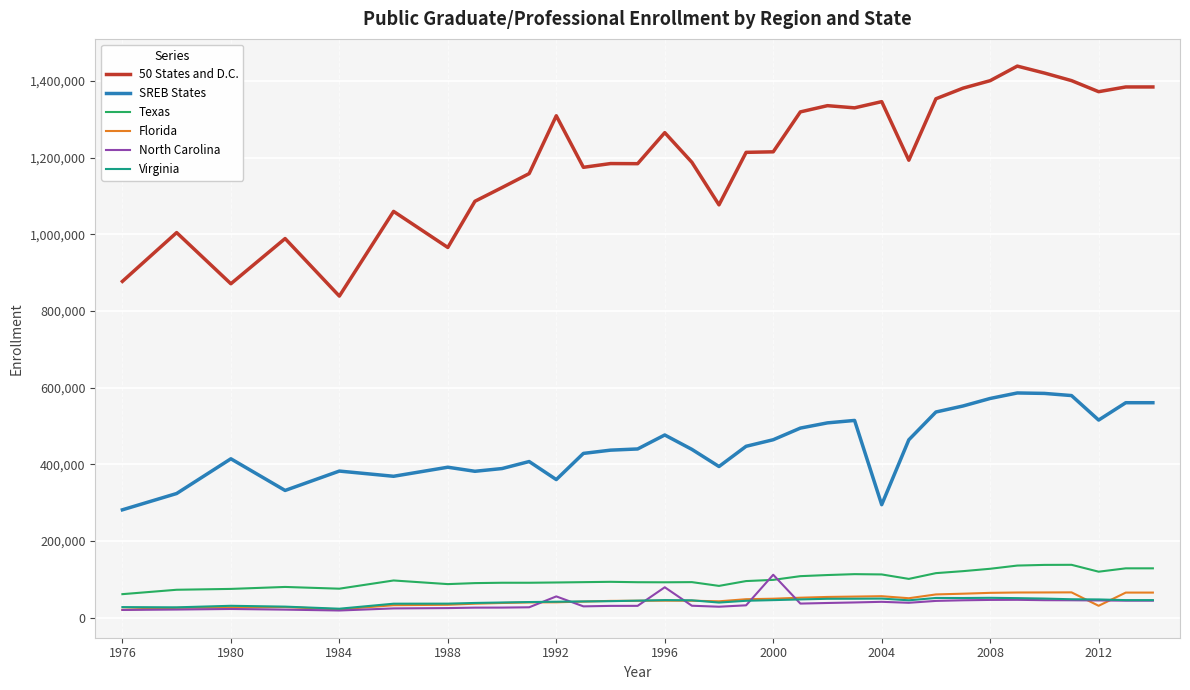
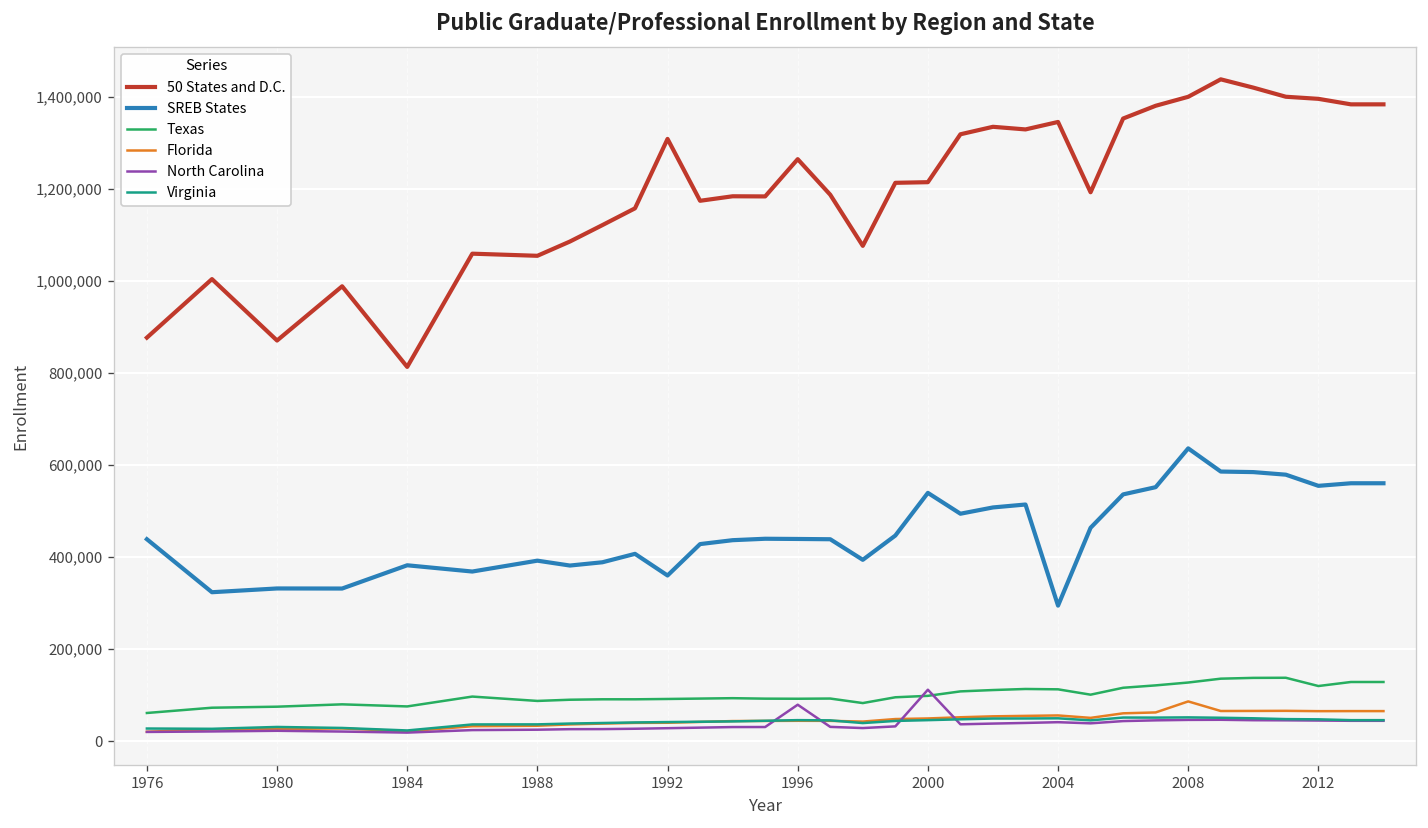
  {
    "50 States and D.C.": {
      "1976": "880,000",
      "1980": "870,000",
-     "1984": "840,000",
-     "1988": "970,000",
+     "1984": "810,000",
+     "1988": "1,050,000",
      "1992": "1,310,000",
      "1996": "1,260,000",
      "2000": "1,210,000",
      "2004": "1,350,000",
      "2008": "1,400,000",
-     "2012": "1,370,000"
+     "2012": "1,400,000"
    },
    "SREB States": {
-     "1976": "280,000",
-     "1980": "410,000",
+     "1976": "440,000",
+     "1980": "330,000",
      "1984": "380,000",
      "1988": "390,000",
      "1992": "360,000",
-     "1996": "480,000",
-     "2000": "460,000",
+     "1996": "440,000",
+     "2000": "540,000",
      "2004": "290,000",
-     "2008": "570,000",
-     "2012": "520,000"
+     "2008": "640,000",
+     "2012": "550,000"
    },
    "Florida": {
-     "2008": "60,000",
-     "2012": "30,000"
+     "2008": "90,000",
+     "2012": "70,000"
    },
    "North Carolina": {
      "1988": "20,000",
-     "1992": "60,000",
+     "1992": "30,000",
      "1996": "80,000",
      "2000": "110,000",
      "2004": "40,000"
    }
  }
